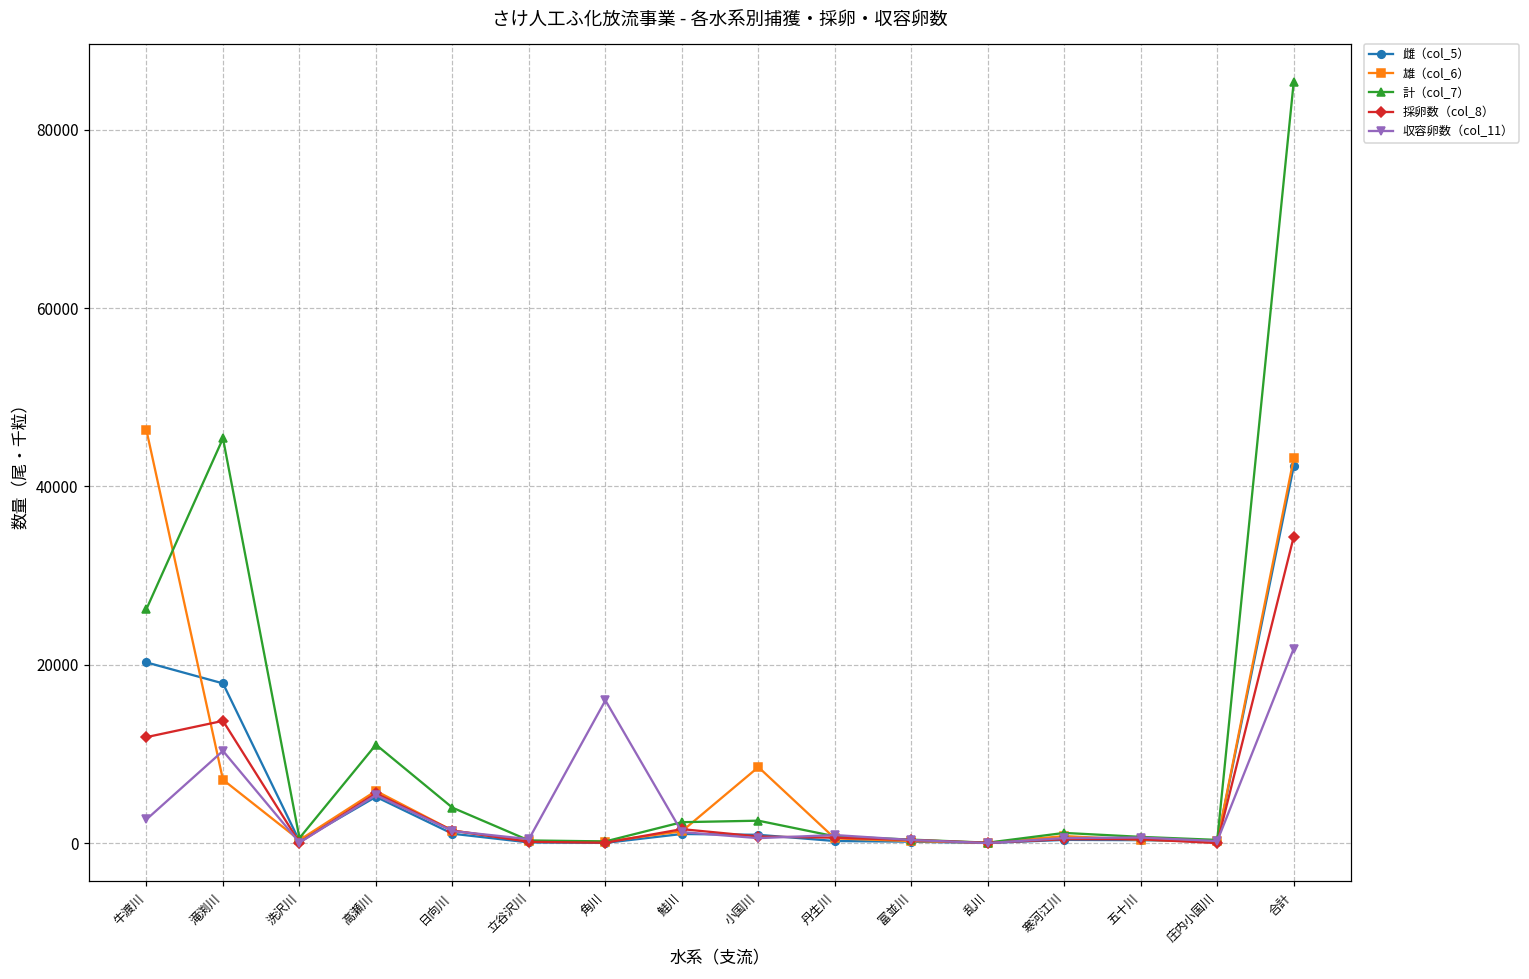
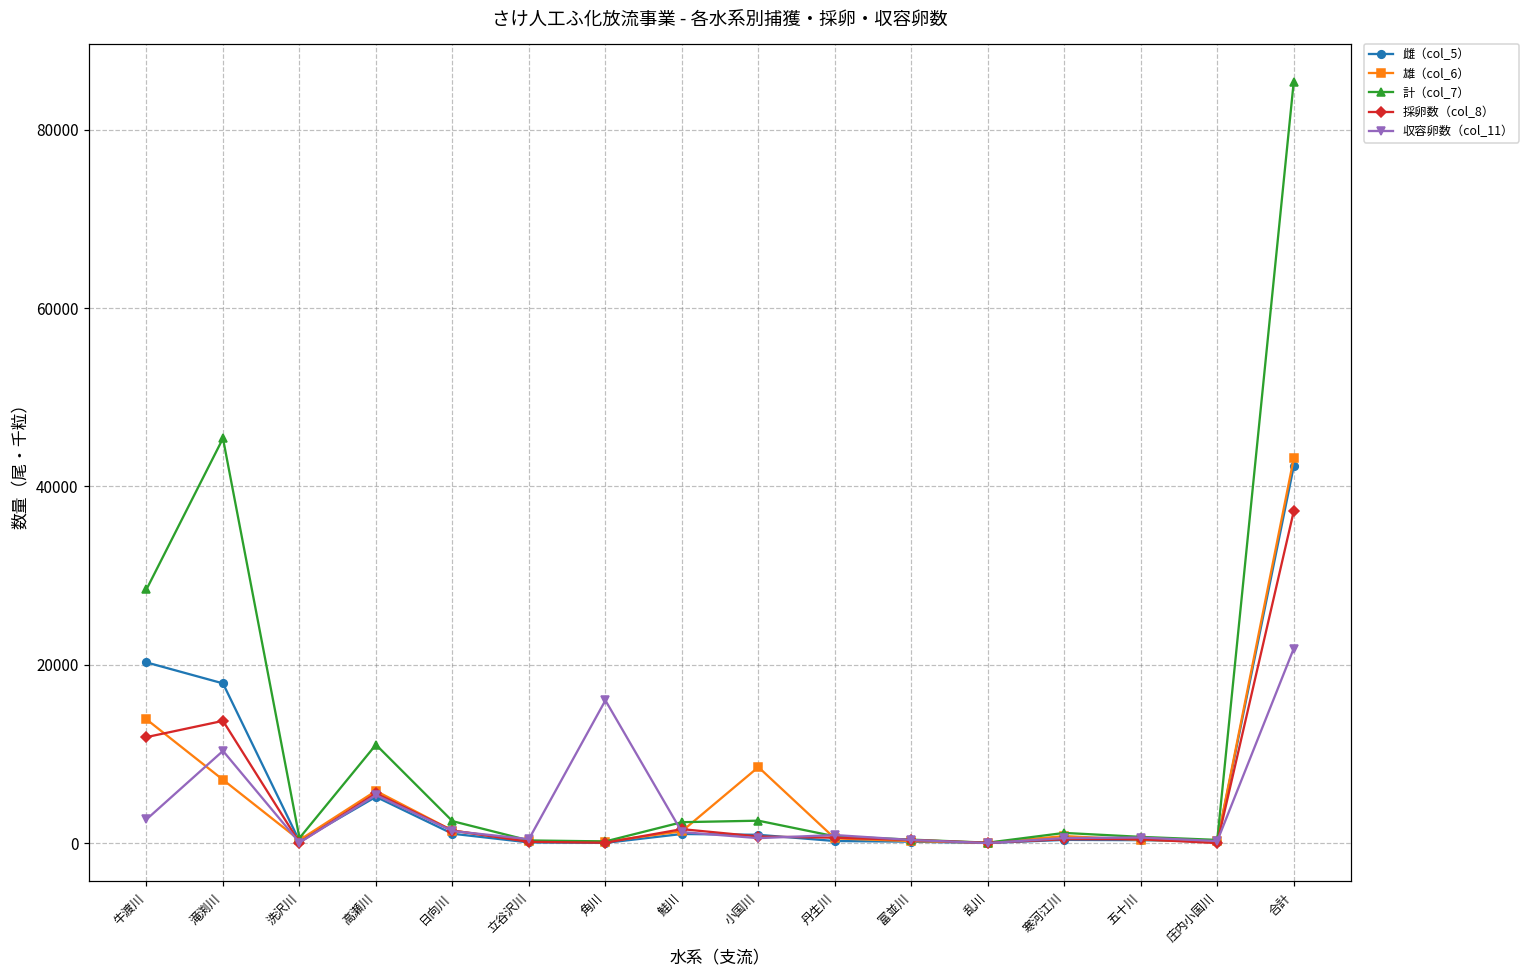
  {
    "雌（col_5）": {
      "牛渡川": 20000,
      "滝渕川": 18000,
      "合計": 42000
    },
    "雄（col_6）": {
-     "牛渡川": 46000,
+     "牛渡川": 14000,
      "滝渕川": 7000,
      "小国川": 9000,
      "合計": 43000
    },
    "計（col_7）": {
-     "牛渡川": 26000,
+     "牛渡川": 28000,
      "滝渕川": 45000,
      "高瀬川": 11000,
-     "日向川": 4000,
+     "日向川": 2000,
      "鮭川": 2000,
      "小国川": 3000,
      "寒河江川": 1000,
      "合計": 85000
    },
    "採卵数（col_8）": {
      "牛渡川": 12000,
      "滝渕川": 14000,
-     "合計": 34000
+     "合計": 37000
    },
    "収容卵数（col_11）": {
      "牛渡川": 3000,
      "滝渕川": 10000,
      "角川": 16000,
      "合計": 22000
    }
  }
